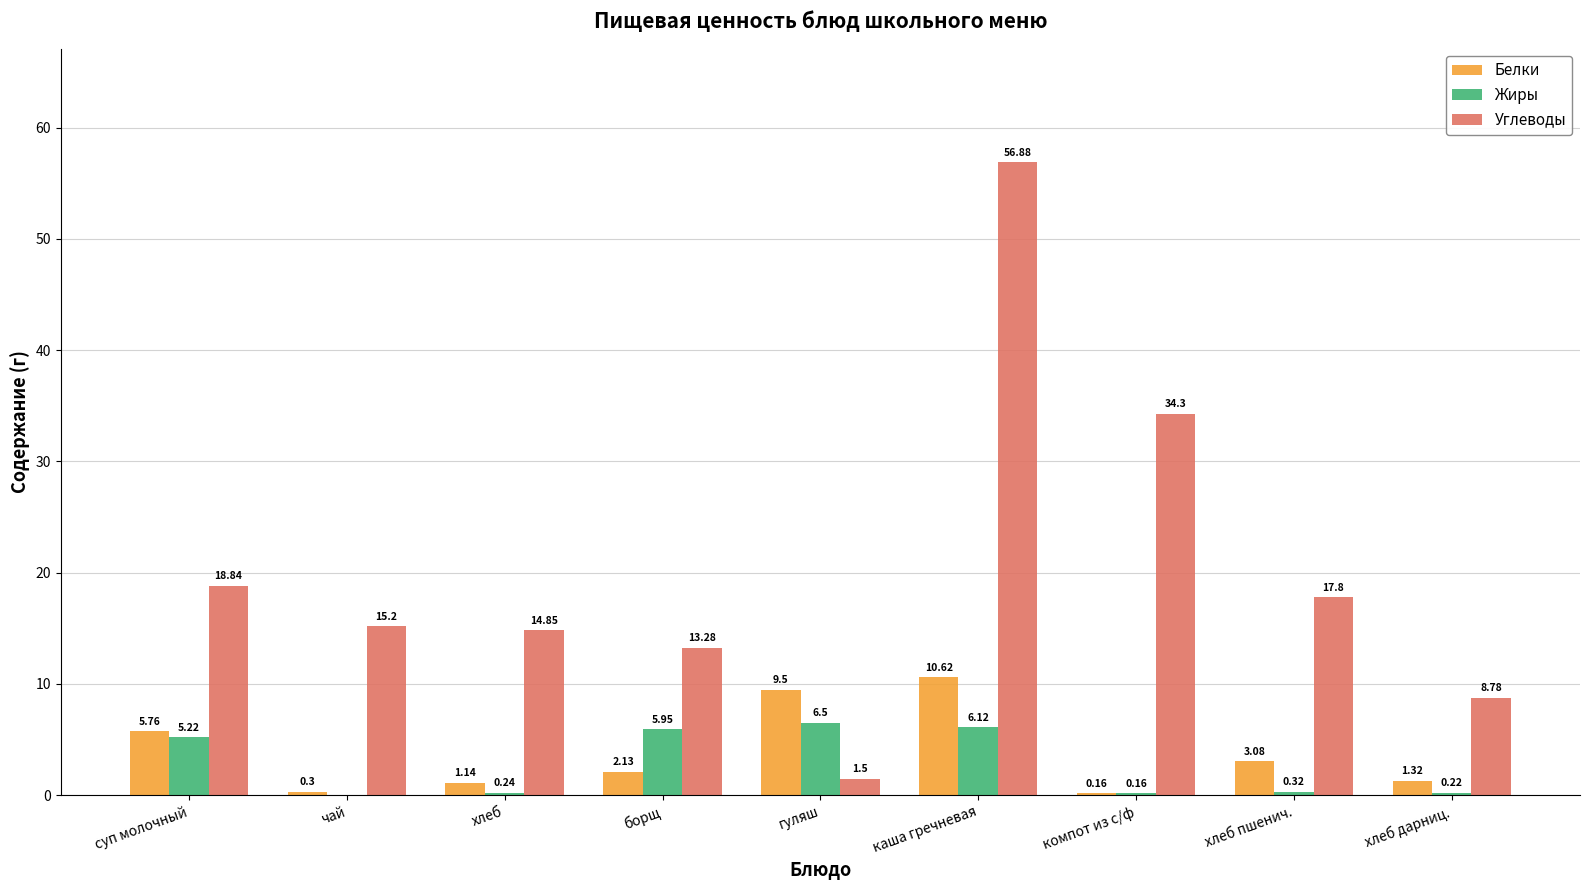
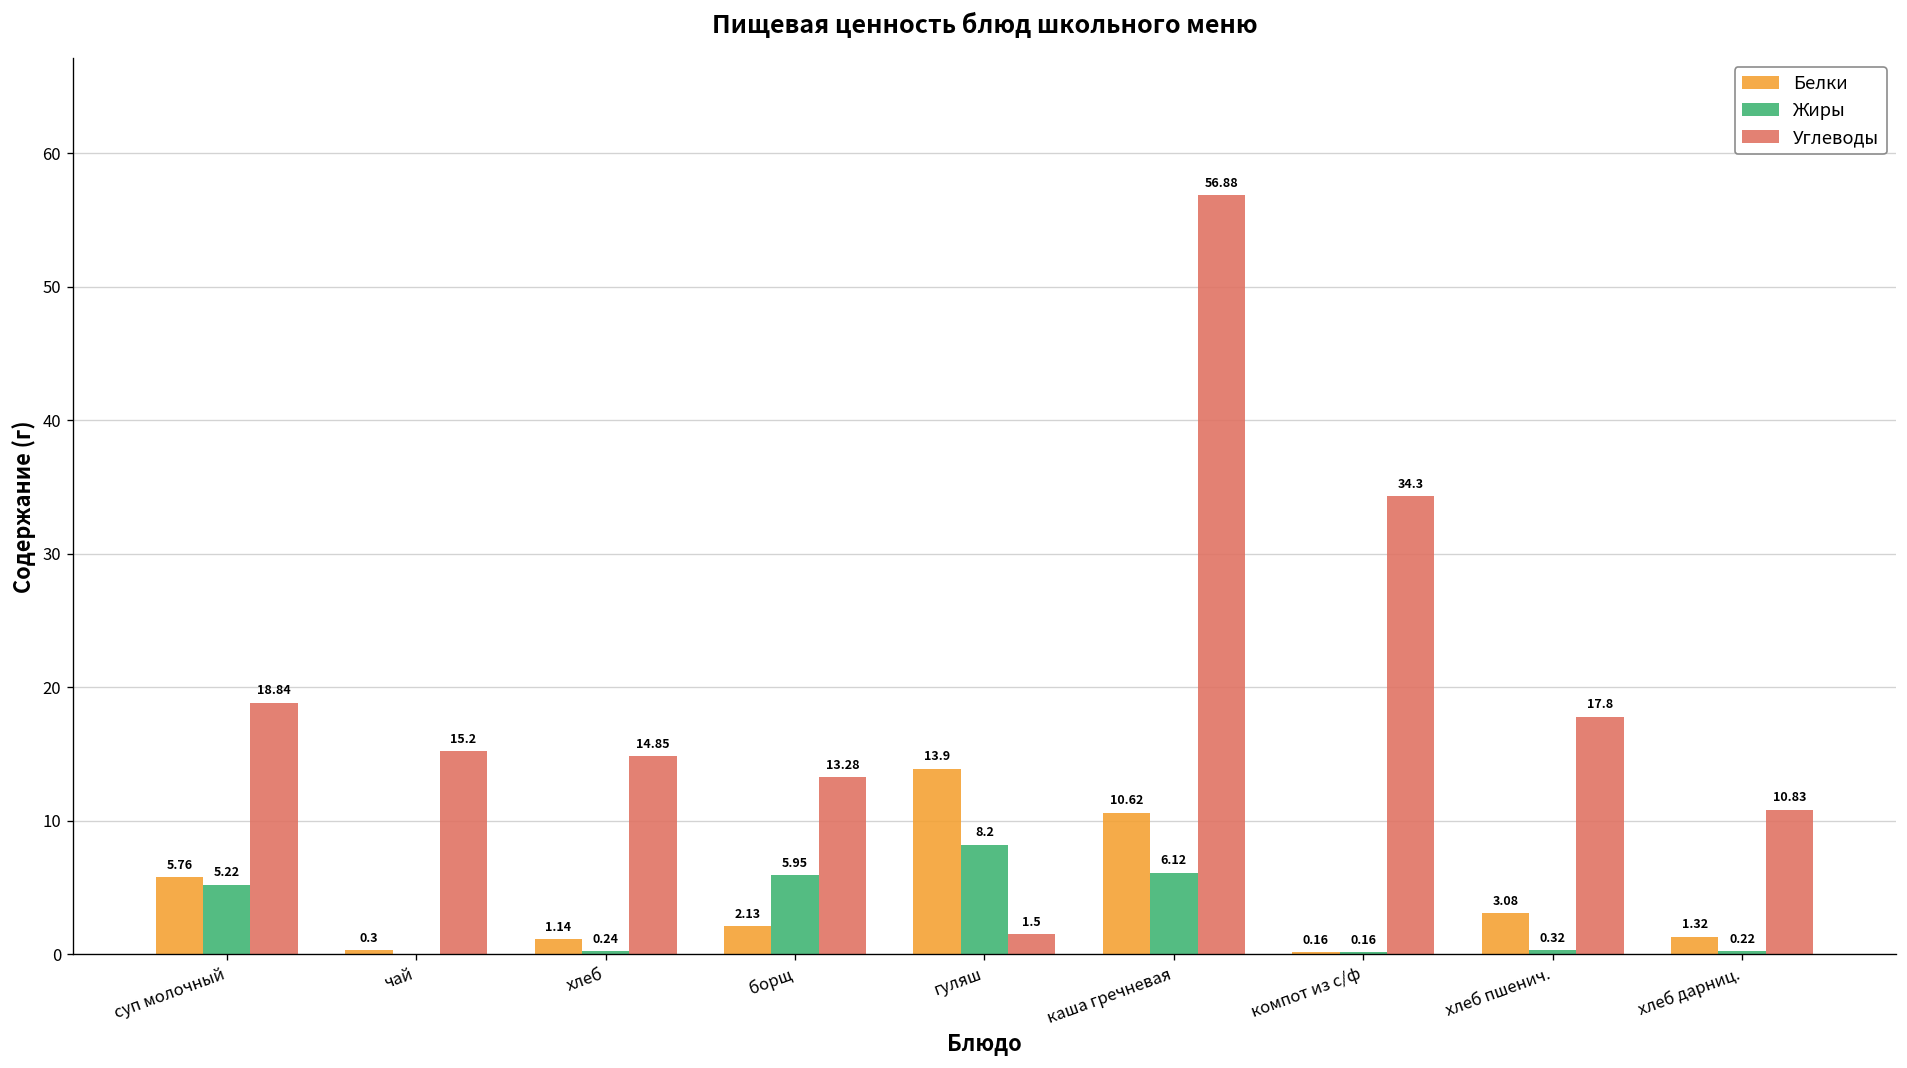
  {
    "Белки": {
      "суп молочный": 5.76,
      "чай": 0.3,
      "хлеб": 1.14,
      "борщ": 2.13,
-     "гуляш": 9.5,
+     "гуляш": 13.9,
      "каша гречневая": 10.62,
      "компот из с/ф": 0.16,
      "хлеб пшенич.": 3.08,
      "хлеб дарниц.": 1.32
    },
    "Жиры": {
      "суп молочный": 5.22,
      "хлеб": 0.24,
      "борщ": 5.95,
-     "гуляш": 6.5,
+     "гуляш": 8.2,
      "каша гречневая": 6.12,
      "компот из с/ф": 0.16,
      "хлеб пшенич.": 0.32,
      "хлеб дарниц.": 0.22
    },
    "Углеводы": {
      "суп молочный": 18.84,
      "чай": 15.2,
      "хлеб": 14.85,
      "борщ": 13.28,
      "гуляш": 1.5,
      "каша гречневая": 56.88,
      "компот из с/ф": 34.3,
      "хлеб пшенич.": 17.8,
-     "хлеб дарниц.": 8.78
+     "хлеб дарниц.": 10.83
    }
  }
